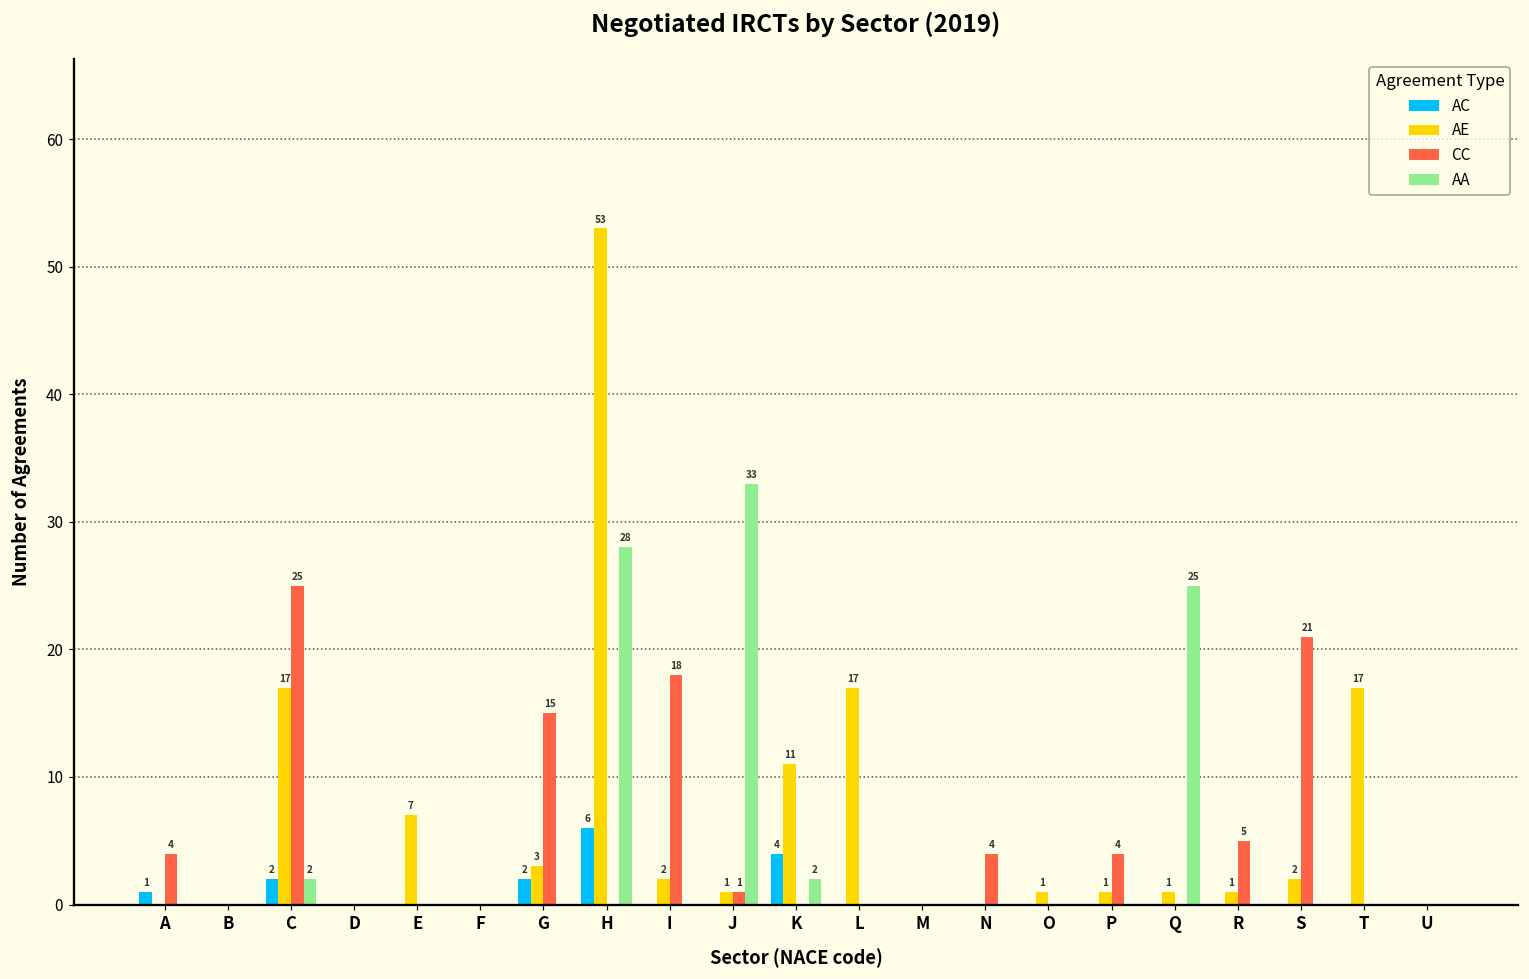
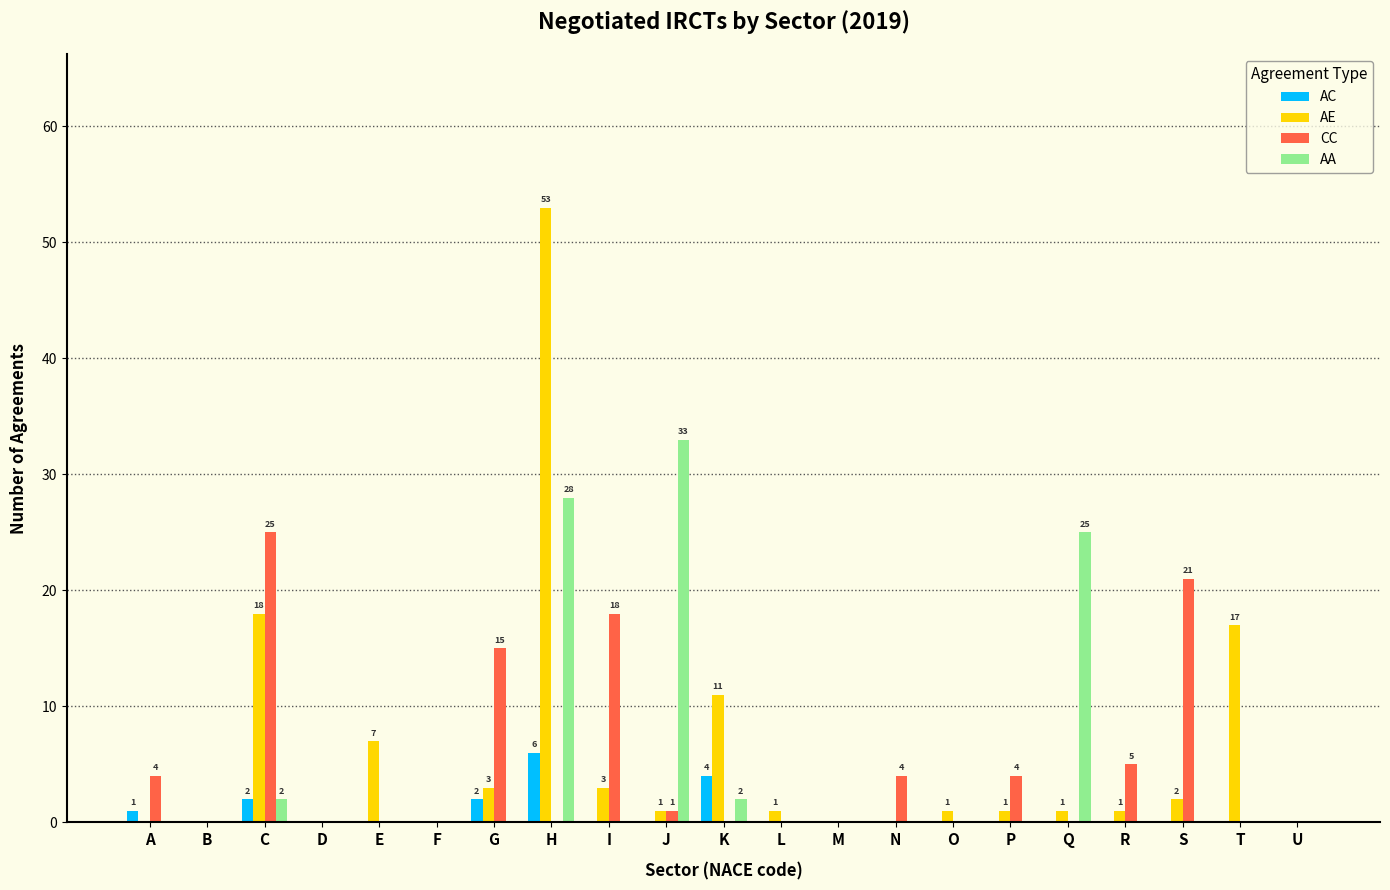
  {
    "AC": {
      "A": 1,
      "C": 2,
      "G": 2,
      "H": 6,
      "K": 4
    },
    "AE": {
-     "C": 17,
+     "C": 18,
      "E": 7,
      "G": 3,
      "H": 53,
-     "I": 2,
+     "I": 3,
      "J": 1,
      "K": 11,
-     "L": 17,
+     "L": 1,
      "O": 1,
      "P": 1,
      "Q": 1,
      "R": 1,
      "S": 2,
      "T": 17
    },
    "CC": {
      "A": 4,
      "C": 25,
      "G": 15,
      "I": 18,
      "J": 1,
      "N": 4,
      "P": 4,
      "R": 5,
      "S": 21
    },
    "AA": {
      "C": 2,
      "H": 28,
      "J": 33,
      "K": 2,
      "Q": 25
    }
  }
